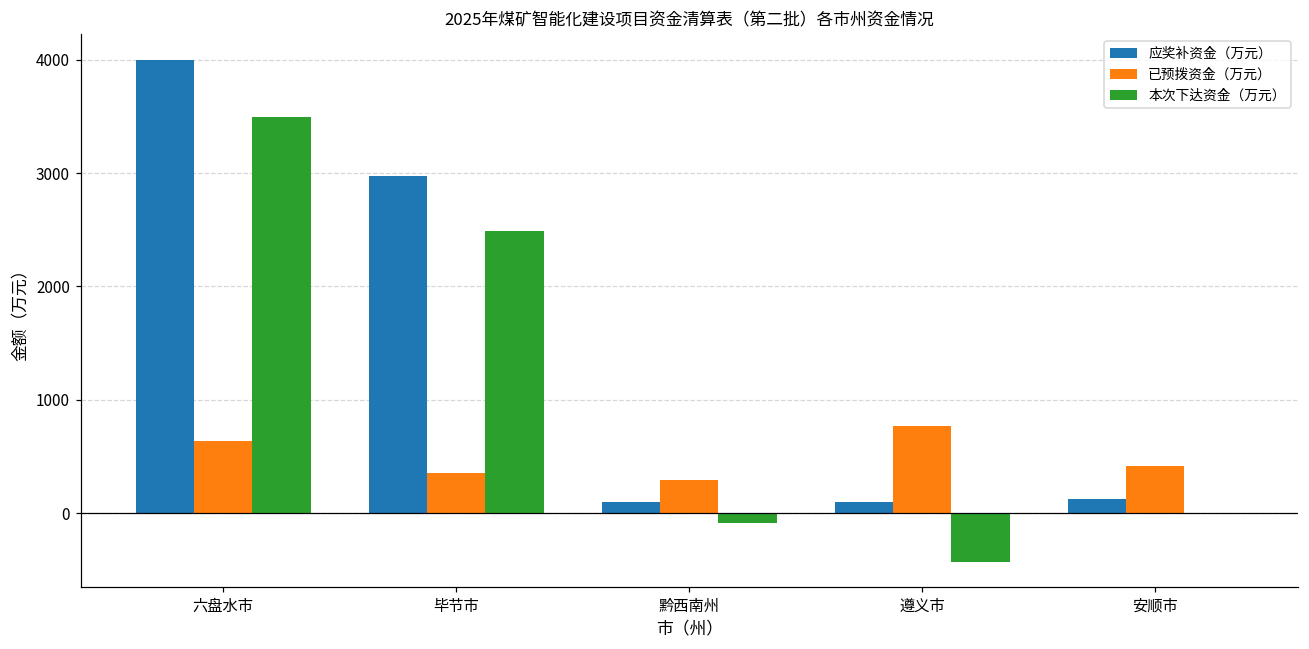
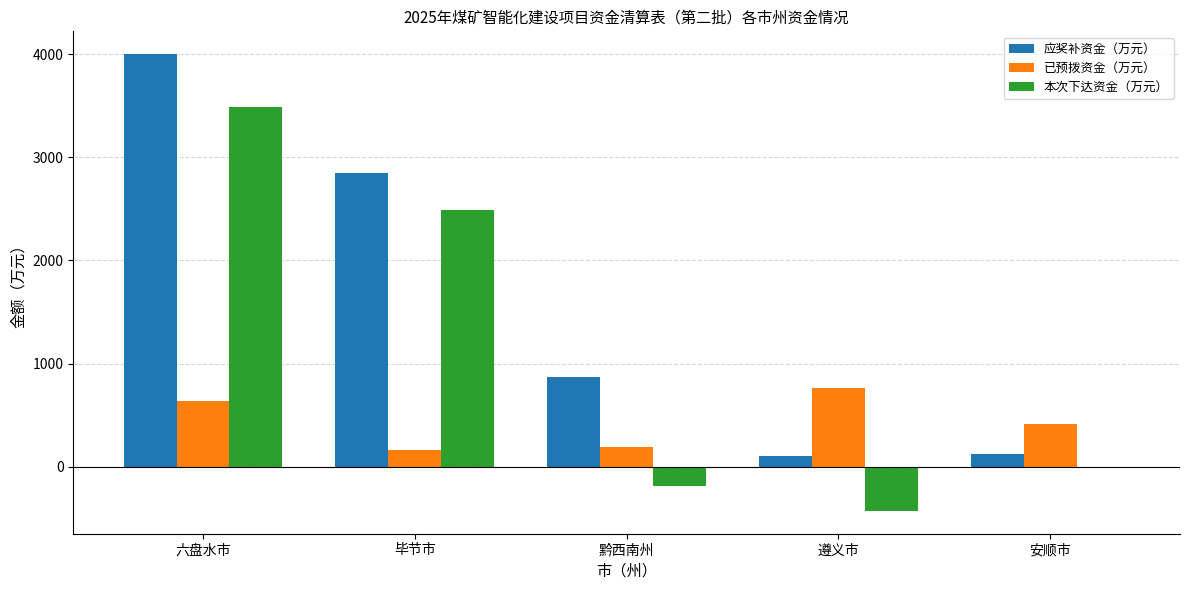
  {
    "应奖补资金（万元）": {
      "六盘水市": 4000,
-     "毕节市": 2980,
-     "黔西南州": 100,
+     "毕节市": 2850,
+     "黔西南州": 870,
      "遵义市": 100,
      "安顺市": 130
    },
    "已预拨资金（万元）": {
      "六盘水市": 640,
-     "毕节市": 360,
-     "黔西南州": 300,
+     "毕节市": 160,
+     "黔西南州": 190,
      "遵义市": 770,
      "安顺市": 420
    },
    "本次下达资金（万元）": {
      "六盘水市": 3490,
      "毕节市": 2490,
-     "黔西南州": -90,
+     "黔西南州": -190,
      "遵义市": -430,
      "安顺市": 0
    }
  }
